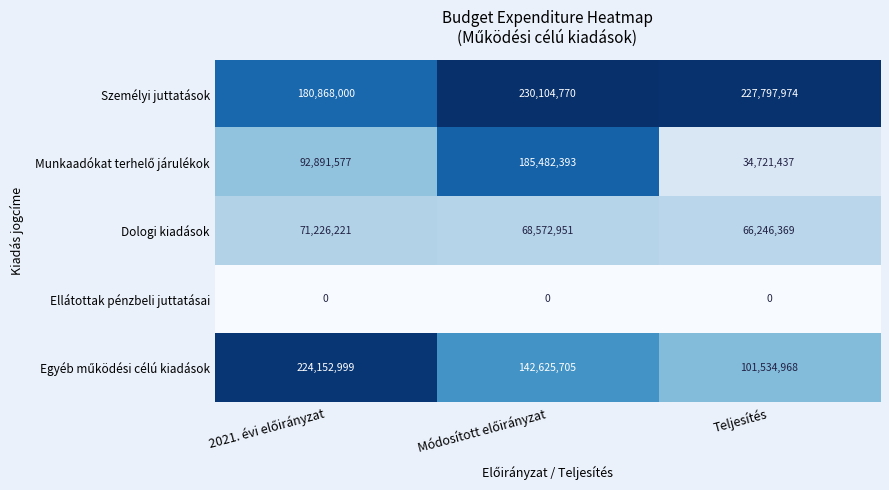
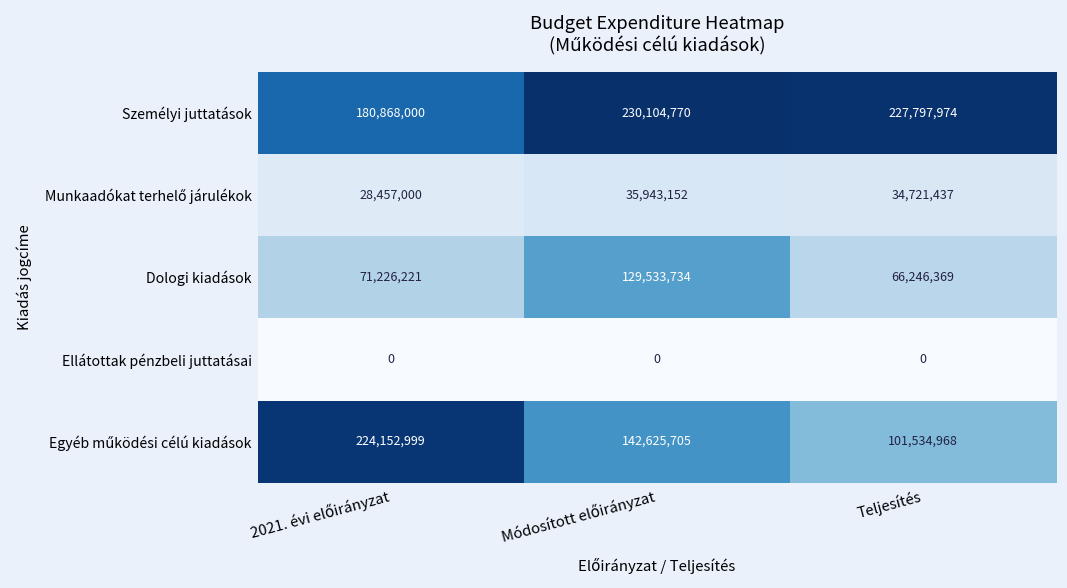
  {
    "Személyi juttatások": {
      "2021. évi előirányzat": "180,868,000",
      "Módosított előirányzat": "230,104,770",
      "Teljesítés": "227,797,974"
    },
    "Munkaadókat terhelő járulékok": {
-     "2021. évi előirányzat": "92,891,577",
-     "Módosított előirányzat": "185,482,393",
+     "2021. évi előirányzat": "28,457,000",
+     "Módosított előirányzat": "35,943,152",
      "Teljesítés": "34,721,437"
    },
    "Dologi kiadások": {
      "2021. évi előirányzat": "71,226,221",
-     "Módosított előirányzat": "68,572,951",
+     "Módosított előirányzat": "129,533,734",
      "Teljesítés": "66,246,369"
    },
    "Ellátottak pénzbeli juttatásai": {
      "2021. évi előirányzat": "0",
      "Módosított előirányzat": "0",
      "Teljesítés": "0"
    },
    "Egyéb működési célú kiadások": {
      "2021. évi előirányzat": "224,152,999",
      "Módosított előirányzat": "142,625,705",
      "Teljesítés": "101,534,968"
    }
  }
